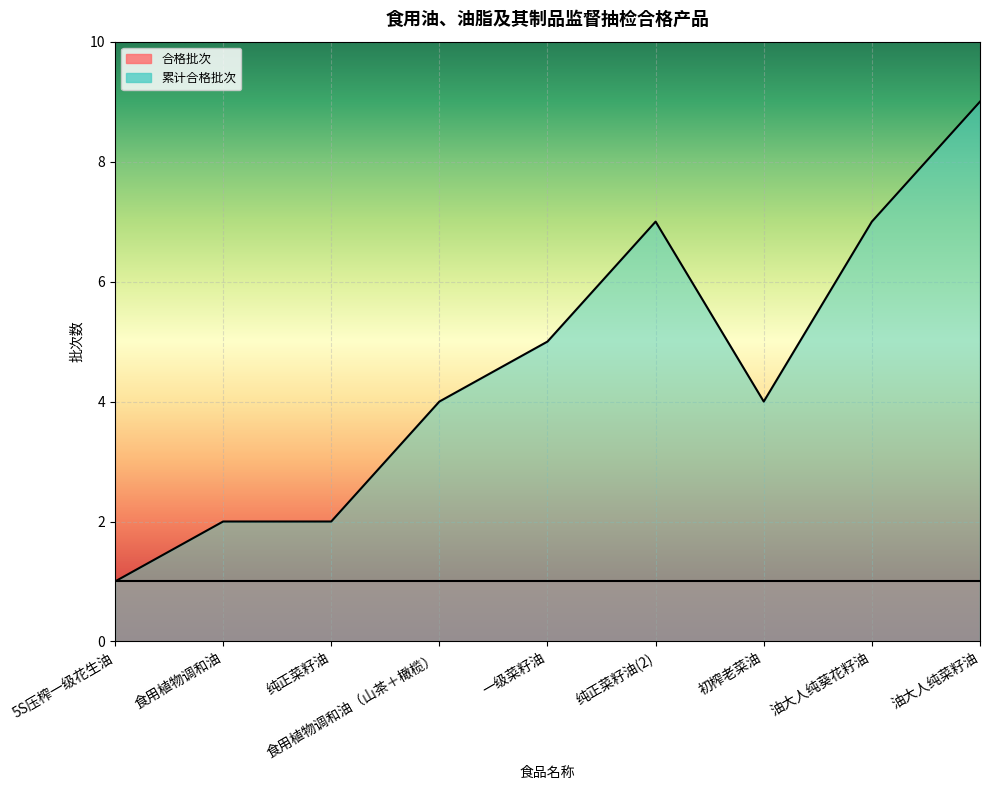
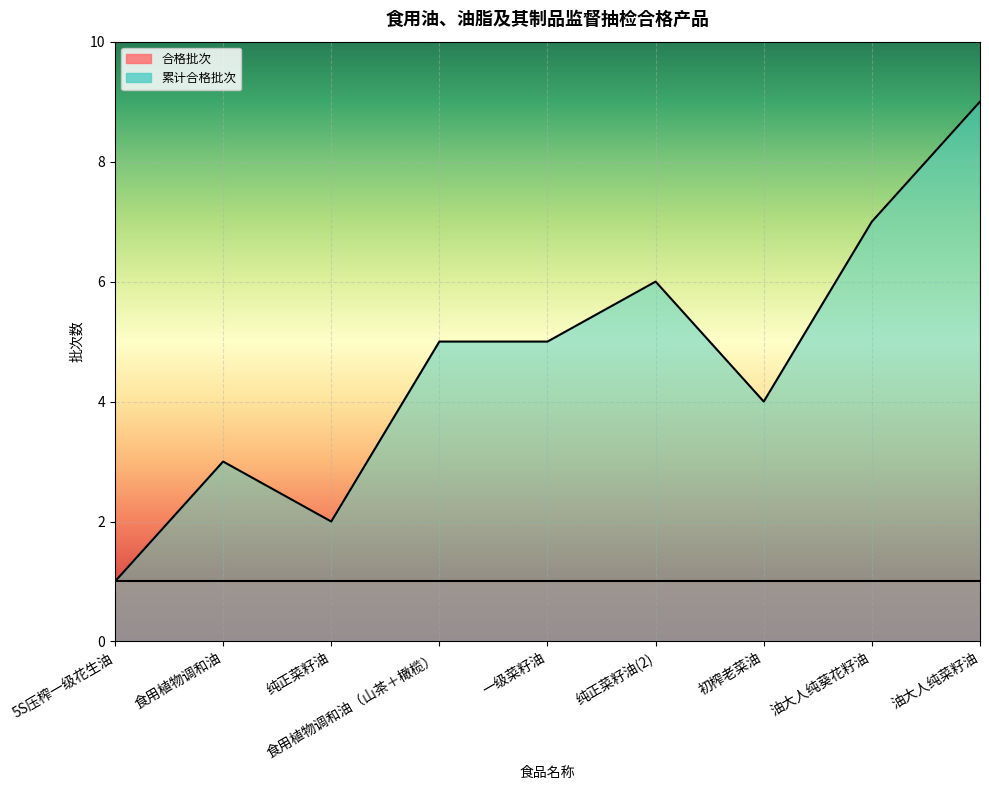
  {
    "合格批次": {
      "食用植物调和油": 1,
      "纯正菜籽油": 1,
      "食用植物调和油（山茶＋橄榄）": 1,
      "一级菜籽油": 1,
      "纯正菜籽油(2)": 1,
      "初榨老菜油": 1,
      "油大人纯葵花籽油": 1,
      "油大人纯菜籽油": 1
    },
    "累计合格批次": {
-     "食用植物调和油": 2,
+     "食用植物调和油": 3,
      "纯正菜籽油": 2,
-     "食用植物调和油（山茶＋橄榄）": 4,
+     "食用植物调和油（山茶＋橄榄）": 5,
      "一级菜籽油": 5,
-     "纯正菜籽油(2)": 7,
+     "纯正菜籽油(2)": 6,
      "初榨老菜油": 4,
      "油大人纯葵花籽油": 7,
      "油大人纯菜籽油": 9
    }
  }
